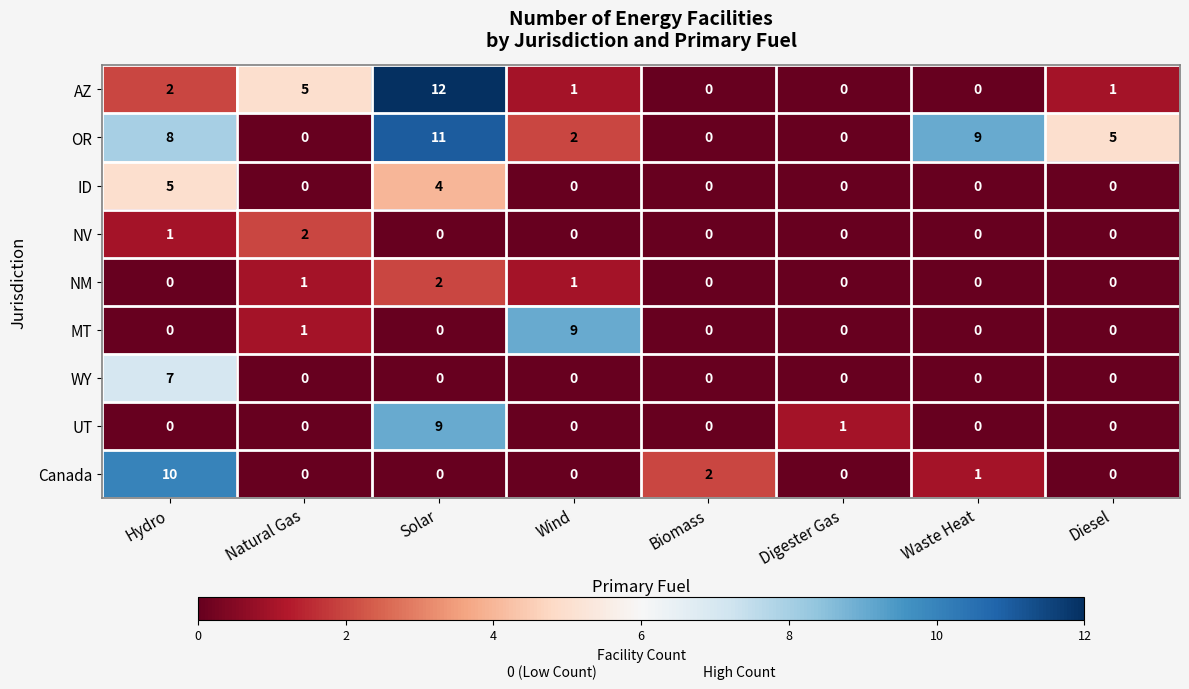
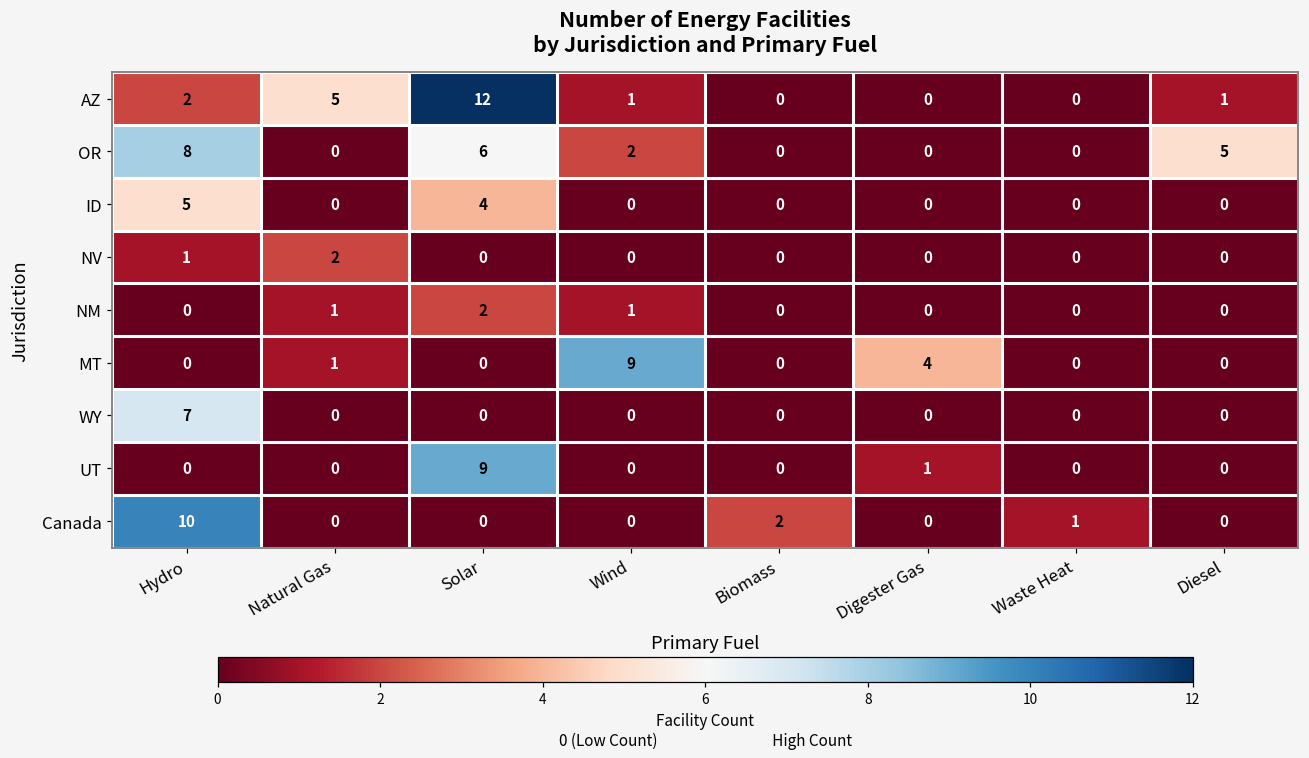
  {
    "AZ": {
      "Hydro": 2,
      "Natural Gas": 5,
      "Solar": 12,
      "Wind": 1,
      "Biomass": 0,
      "Digester Gas": 0,
      "Waste Heat": 0,
      "Diesel": 1
    },
    "OR": {
      "Hydro": 8,
      "Natural Gas": 0,
-     "Solar": 11,
+     "Solar": 6,
      "Wind": 2,
      "Biomass": 0,
      "Digester Gas": 0,
-     "Waste Heat": 9,
+     "Waste Heat": 0,
      "Diesel": 5
    },
    "ID": {
      "Hydro": 5,
      "Natural Gas": 0,
      "Solar": 4,
      "Wind": 0,
      "Biomass": 0,
      "Digester Gas": 0,
      "Waste Heat": 0,
      "Diesel": 0
    },
    "NV": {
      "Hydro": 1,
      "Natural Gas": 2,
      "Solar": 0,
      "Wind": 0,
      "Biomass": 0,
      "Digester Gas": 0,
      "Waste Heat": 0,
      "Diesel": 0
    },
    "NM": {
      "Hydro": 0,
      "Natural Gas": 1,
      "Solar": 2,
      "Wind": 1,
      "Biomass": 0,
      "Digester Gas": 0,
      "Waste Heat": 0,
      "Diesel": 0
    },
    "MT": {
      "Hydro": 0,
      "Natural Gas": 1,
      "Solar": 0,
      "Wind": 9,
      "Biomass": 0,
-     "Digester Gas": 0,
+     "Digester Gas": 4,
      "Waste Heat": 0,
      "Diesel": 0
    },
    "WY": {
      "Hydro": 7,
      "Natural Gas": 0,
      "Solar": 0,
      "Wind": 0,
      "Biomass": 0,
      "Digester Gas": 0,
      "Waste Heat": 0,
      "Diesel": 0
    },
    "UT": {
      "Hydro": 0,
      "Natural Gas": 0,
      "Solar": 9,
      "Wind": 0,
      "Biomass": 0,
      "Digester Gas": 1,
      "Waste Heat": 0,
      "Diesel": 0
    },
    "Canada": {
      "Hydro": 10,
      "Natural Gas": 0,
      "Solar": 0,
      "Wind": 0,
      "Biomass": 2,
      "Digester Gas": 0,
      "Waste Heat": 1,
      "Diesel": 0
    }
  }
